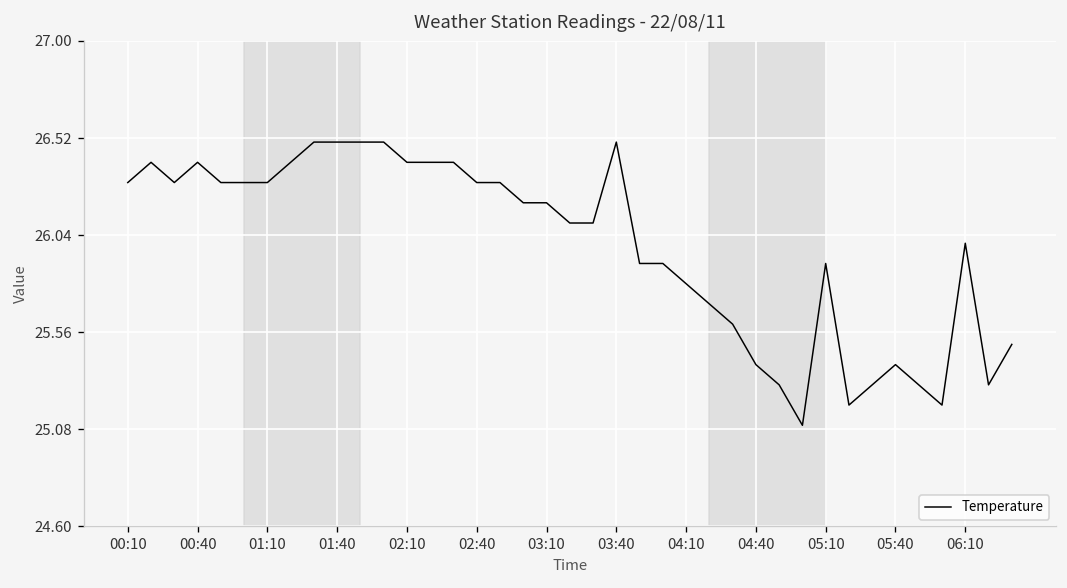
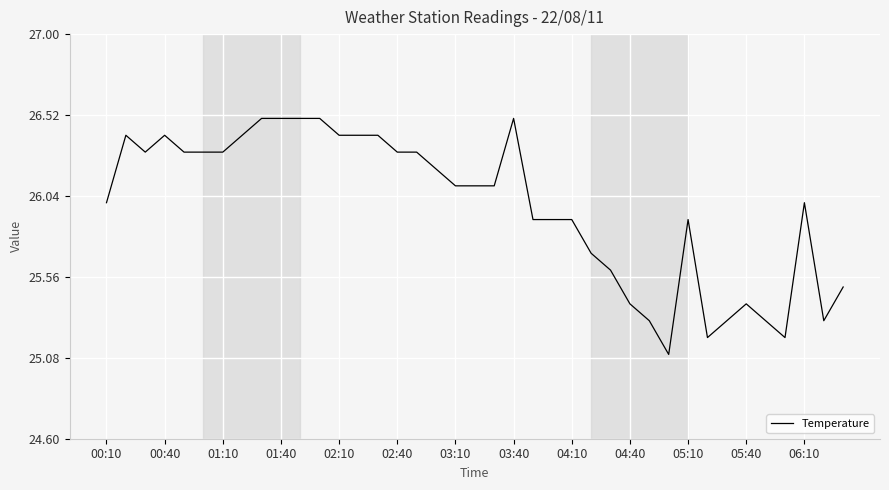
  {
-   "00:10": 26.3,
+   "00:10": 26.0,
    "00:40": 26.4,
    "01:10": 26.3,
    "01:40": 26.5,
    "02:10": 26.4,
    "02:40": 26.3,
-   "03:10": 26.2,
+   "03:10": 26.1,
    "03:40": 26.5,
-   "04:10": 25.8,
+   "04:10": 25.9,
    "04:40": 25.4,
    "05:10": 25.9,
    "05:40": 25.4,
    "06:10": 26.0
  }
